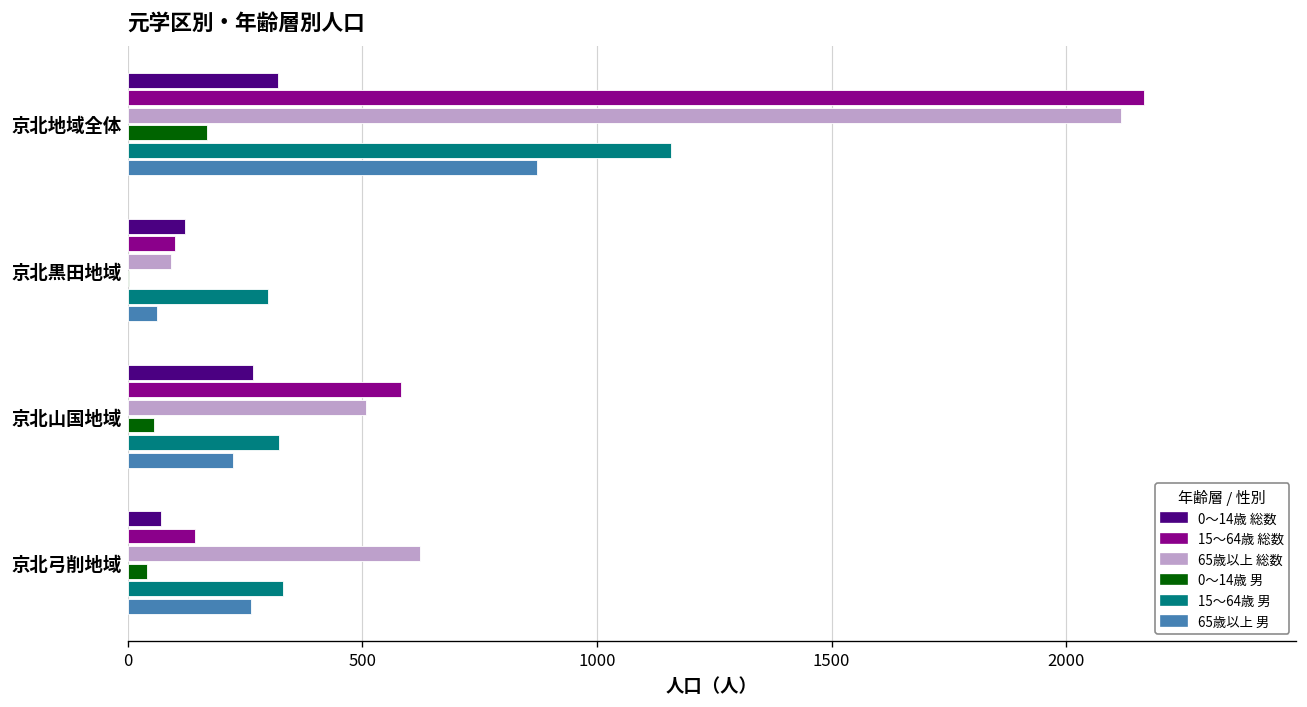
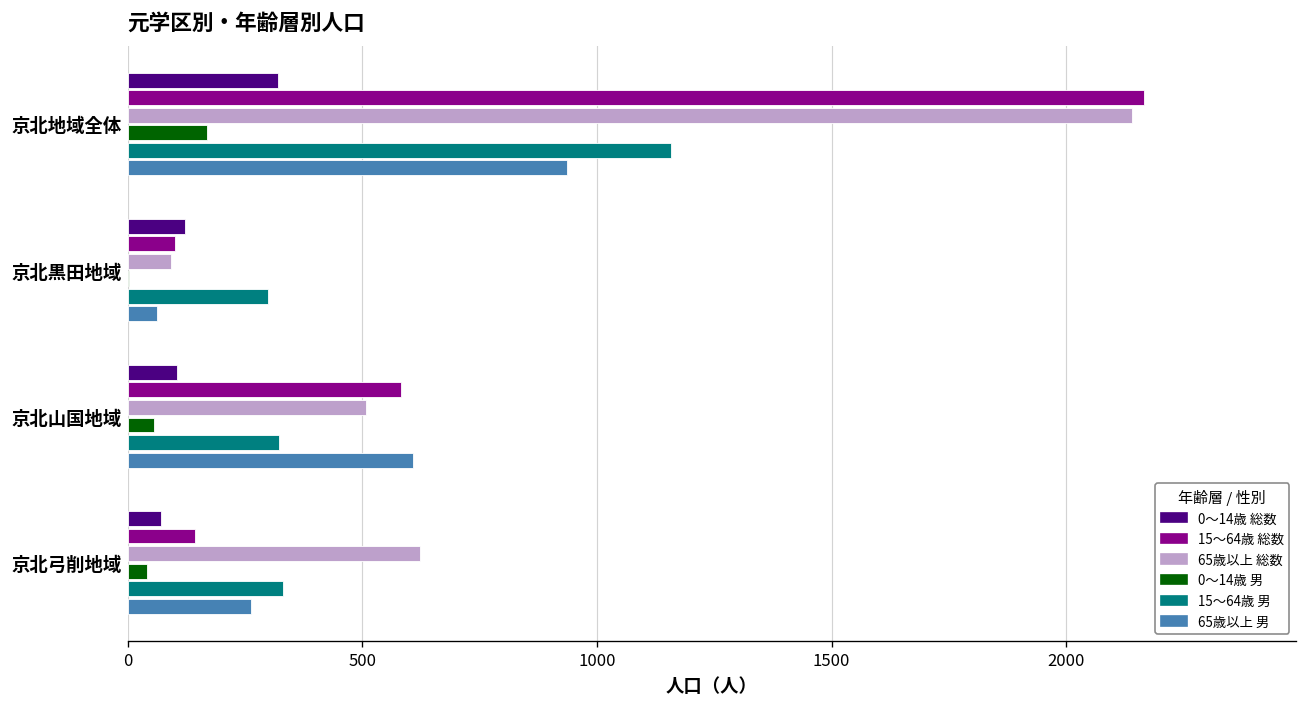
  {
    "0〜14歳 総数": {
      "京北地域全体": 320,
      "京北黒田地域": 120,
-     "京北山国地域": 270,
+     "京北山国地域": 110,
      "京北弓削地域": 70
    },
    "15〜64歳 総数": {
      "京北地域全体": 2170,
      "京北黒田地域": 100,
      "京北山国地域": 580,
      "京北弓削地域": 140
    },
    "65歳以上 総数": {
-     "京北地域全体": 2120,
+     "京北地域全体": 2140,
      "京北黒田地域": 90,
      "京北山国地域": 510,
      "京北弓削地域": 620
    },
    "0〜14歳 男": {
      "京北地域全体": 170,
      "京北山国地域": 60,
      "京北弓削地域": 40
    },
    "15〜64歳 男": {
      "京北地域全体": 1160,
      "京北黒田地域": 300,
      "京北山国地域": 320,
      "京北弓削地域": 330
    },
    "65歳以上 男": {
-     "京北地域全体": 870,
+     "京北地域全体": 940,
      "京北黒田地域": 60,
-     "京北山国地域": 230,
+     "京北山国地域": 610,
      "京北弓削地域": 260
    }
  }
